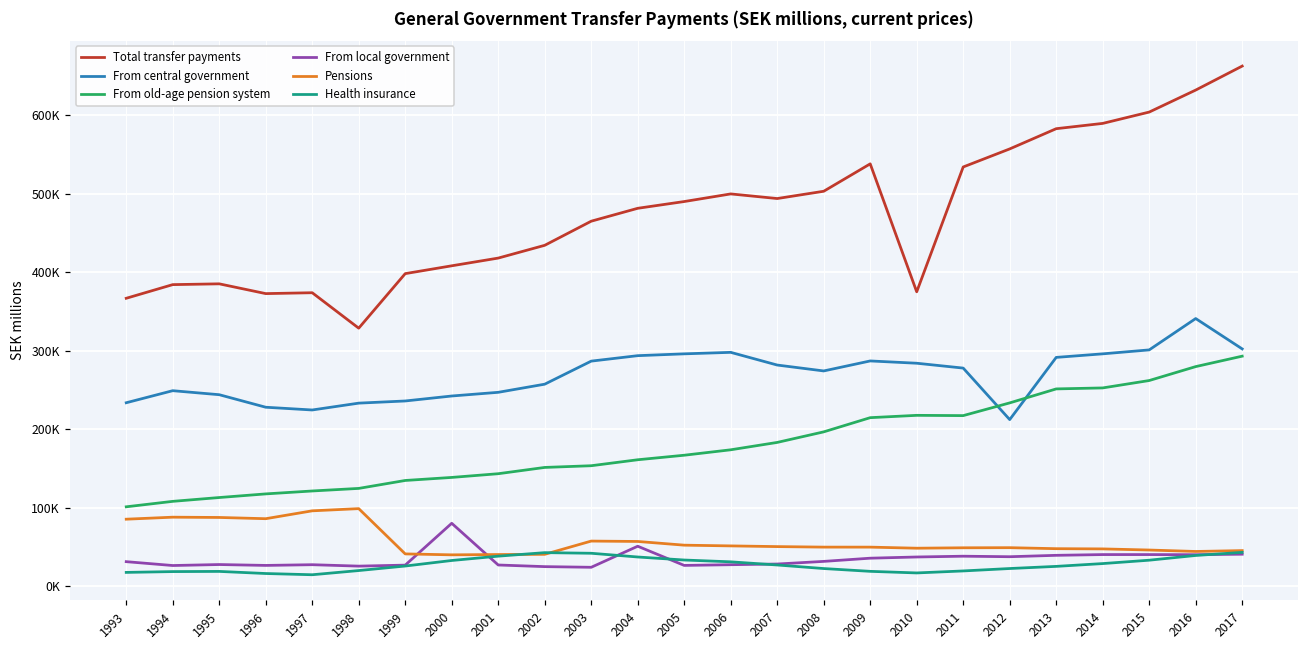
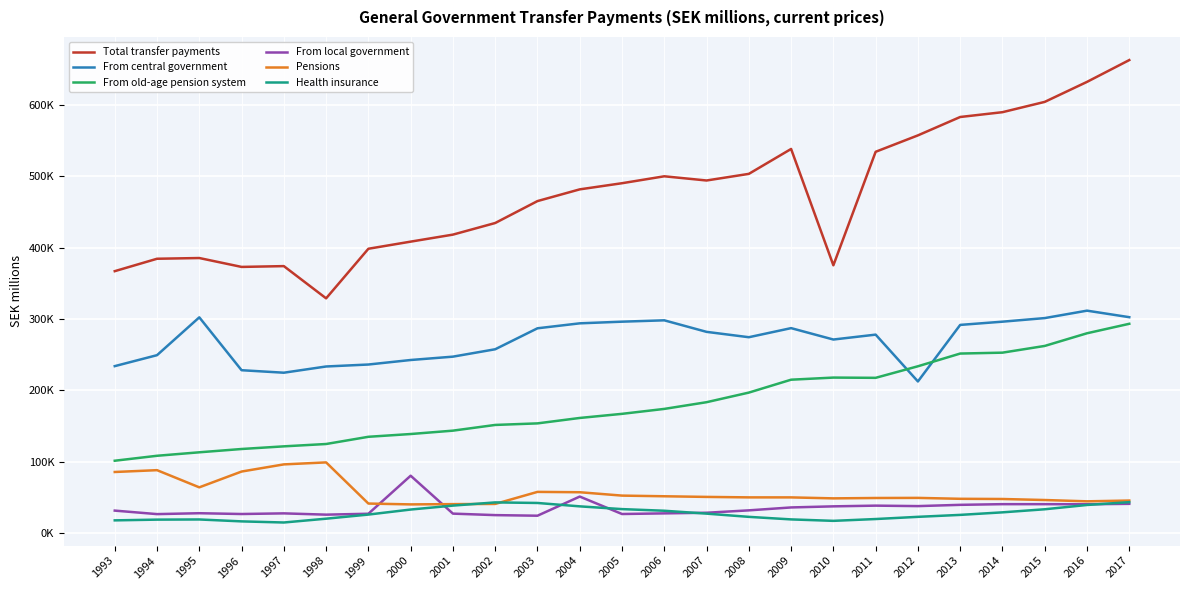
  {
    "Total transfer payments": {
      "1993": 370000,
      "1994": 380000,
      "1995": 390000,
      "1996": 370000,
      "1997": 370000,
      "1998": 330000,
      "1999": 400000,
      "2000": 410000,
      "2001": 420000,
      "2002": 430000,
      "2003": 470000,
      "2004": 480000,
      "2005": 490000,
      "2006": 500000,
      "2007": 490000,
      "2008": 500000,
      "2009": 540000,
      "2010": 380000,
      "2011": 530000,
      "2012": 560000,
      "2013": 580000,
      "2014": 590000,
      "2015": 600000,
      "2016": 630000,
      "2017": 660000
    },
    "From central government": {
      "1993": 230000,
      "1994": 250000,
-     "1995": 240000,
+     "1995": 300000,
      "1996": 230000,
      "1997": 220000,
      "1998": 230000,
      "1999": 240000,
      "2000": 240000,
      "2001": 250000,
      "2002": 260000,
      "2003": 290000,
      "2004": 290000,
      "2005": 300000,
      "2006": 300000,
      "2007": 280000,
      "2008": 270000,
      "2009": 290000,
-     "2010": 280000,
+     "2010": 270000,
      "2011": 280000,
      "2012": 210000,
      "2013": 290000,
      "2014": 300000,
      "2015": 300000,
-     "2016": 340000,
+     "2016": 310000,
      "2017": 300000
    },
    "From local government": {
      "1993": 30000,
      "1994": 30000,
      "1995": 30000,
      "1996": 30000,
      "1997": 30000,
      "1998": 30000,
      "2000": 80000,
      "2001": 30000,
      "2002": 30000,
      "2003": 20000,
      "2004": 50000,
      "2005": 30000,
      "2006": 30000,
      "2008": 30000,
      "2009": 40000,
      "2010": 40000,
      "2011": 40000,
      "2012": 40000,
      "2013": 40000,
      "2014": 40000,
      "2015": 40000
    },
    "Pensions": {
      "1993": 90000,
      "1994": 90000,
-     "1995": 90000,
+     "1995": 60000,
      "1996": 90000,
      "1997": 100000,
      "1998": 100000,
      "1999": 40000,
      "2000": 40000,
      "2003": 60000,
      "2004": 60000,
      "2005": 50000,
      "2006": 50000,
      "2007": 50000,
      "2008": 50000,
      "2009": 50000,
      "2010": 50000,
      "2011": 50000,
      "2012": 50000,
      "2013": 50000,
      "2014": 50000,
      "2015": 50000,
      "2016": 40000
    }
  }
